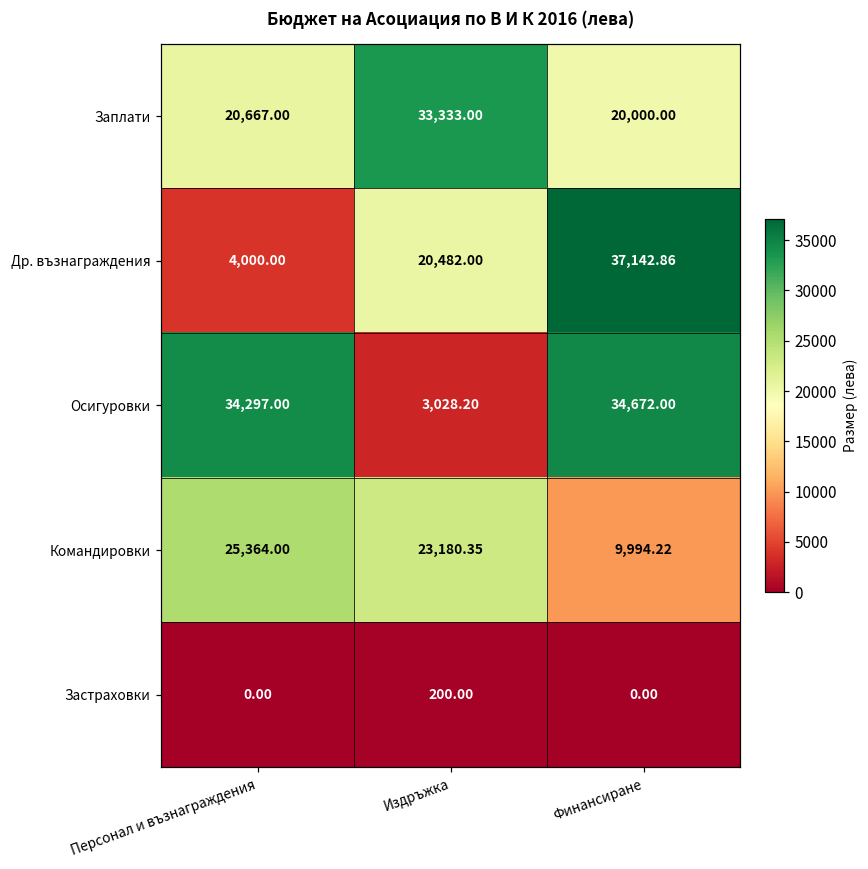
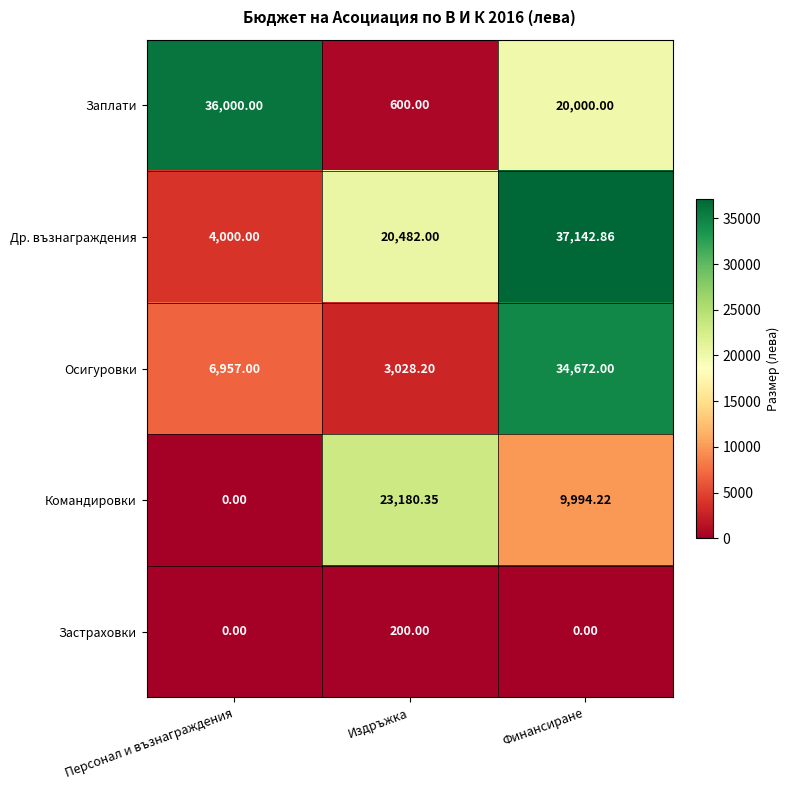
  {
    "Заплати": {
-     "Персонал и възнаграждения": "20,667.00",
-     "Издръжка": "33,333.00",
+     "Персонал и възнаграждения": "36,000.00",
+     "Издръжка": "600.00",
      "Финансиране": "20,000.00"
    },
    "Др. възнаграждения": {
      "Персонал и възнаграждения": "4,000.00",
      "Издръжка": "20,482.00",
      "Финансиране": "37,142.86"
    },
    "Осигуровки": {
-     "Персонал и възнаграждения": "34,297.00",
+     "Персонал и възнаграждения": "6,957.00",
      "Издръжка": "3,028.20",
      "Финансиране": "34,672.00"
    },
    "Командировки": {
-     "Персонал и възнаграждения": "25,364.00",
+     "Персонал и възнаграждения": "0.00",
      "Издръжка": "23,180.35",
      "Финансиране": "9,994.22"
    },
    "Застраховки": {
      "Персонал и възнаграждения": "0.00",
      "Издръжка": "200.00",
      "Финансиране": "0.00"
    }
  }
